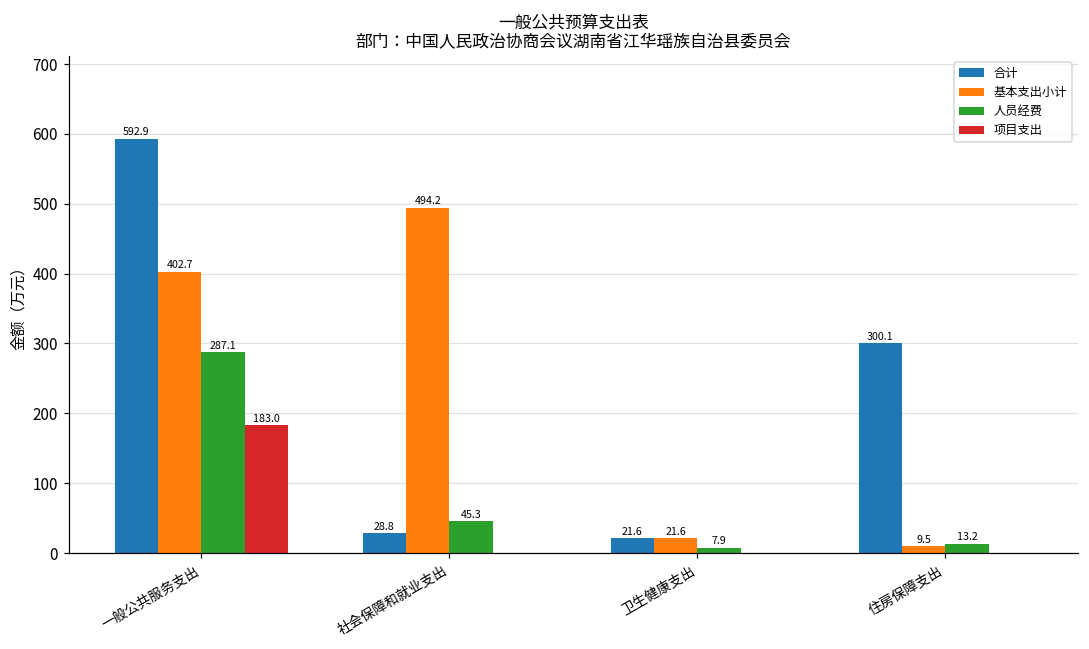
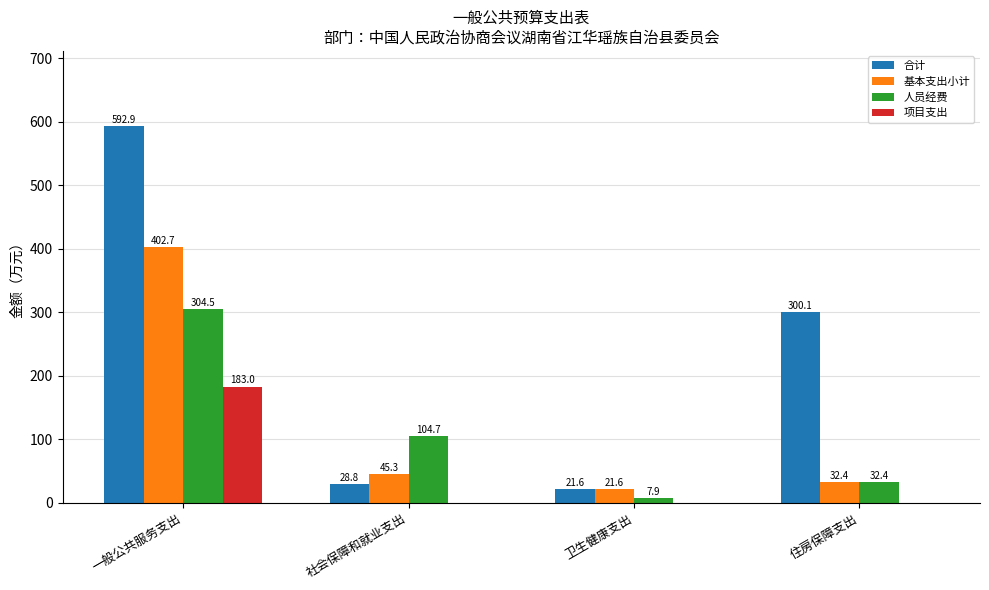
  {
    "合计": {
      "一般公共服务支出": 592.9,
      "社会保障和就业支出": 28.8,
      "卫生健康支出": 21.6,
      "住房保障支出": 300.1
    },
    "基本支出小计": {
      "一般公共服务支出": 402.7,
-     "社会保障和就业支出": 494.2,
+     "社会保障和就业支出": 45.3,
      "卫生健康支出": 21.6,
-     "住房保障支出": 9.5
+     "住房保障支出": 32.4
    },
    "人员经费": {
-     "一般公共服务支出": 287.1,
-     "社会保障和就业支出": 45.3,
+     "一般公共服务支出": 304.5,
+     "社会保障和就业支出": 104.7,
      "卫生健康支出": 7.9,
-     "住房保障支出": 13.2
+     "住房保障支出": 32.4
    },
    "项目支出": {
      "一般公共服务支出": 183.0
    }
  }
